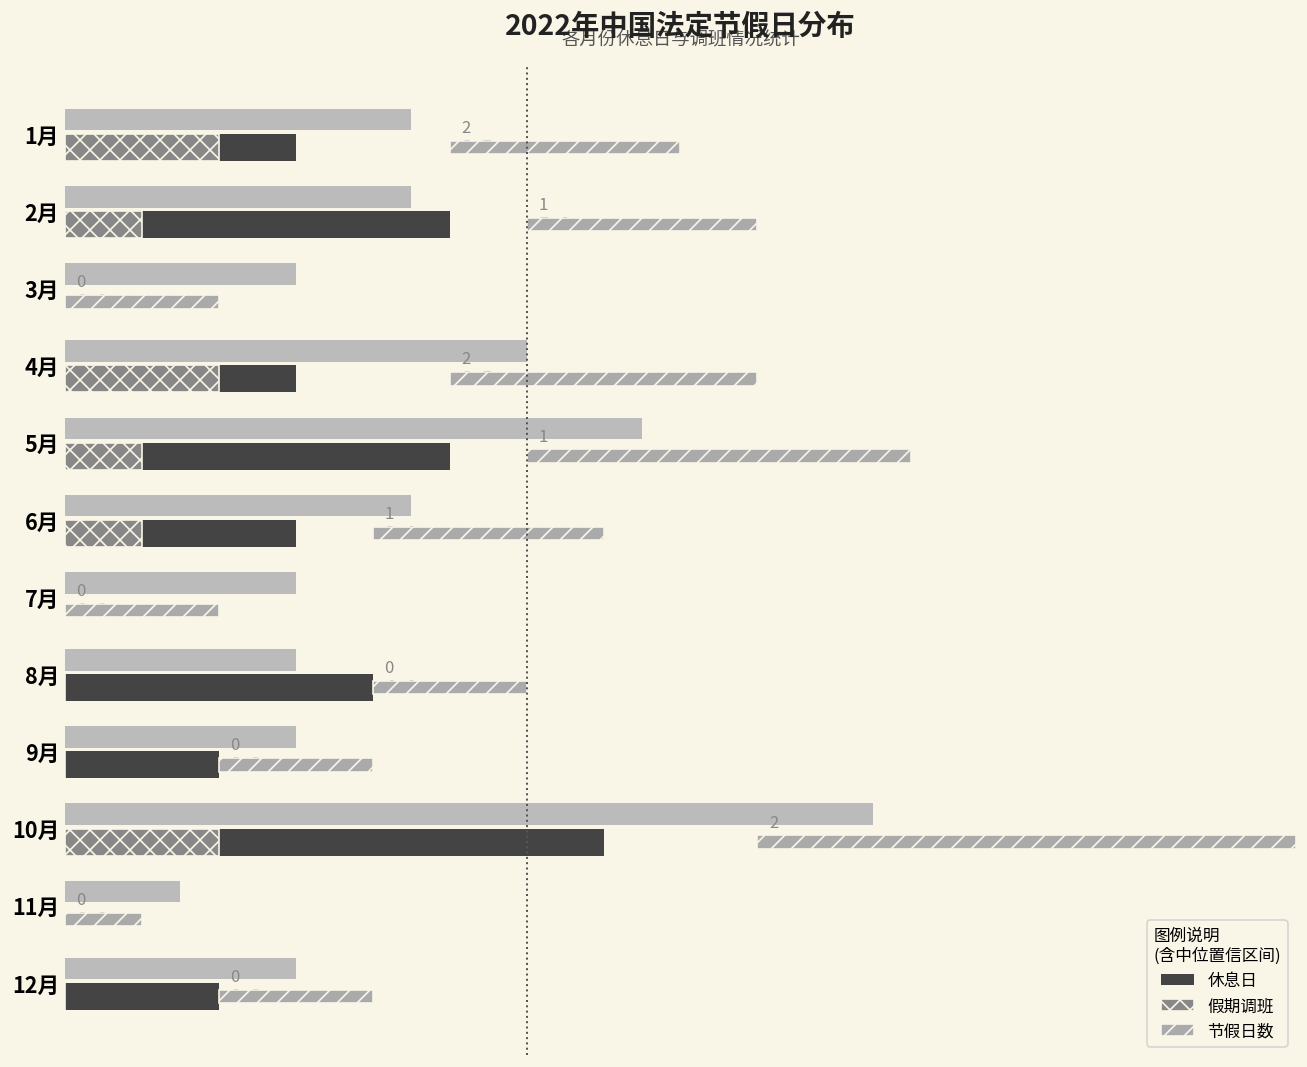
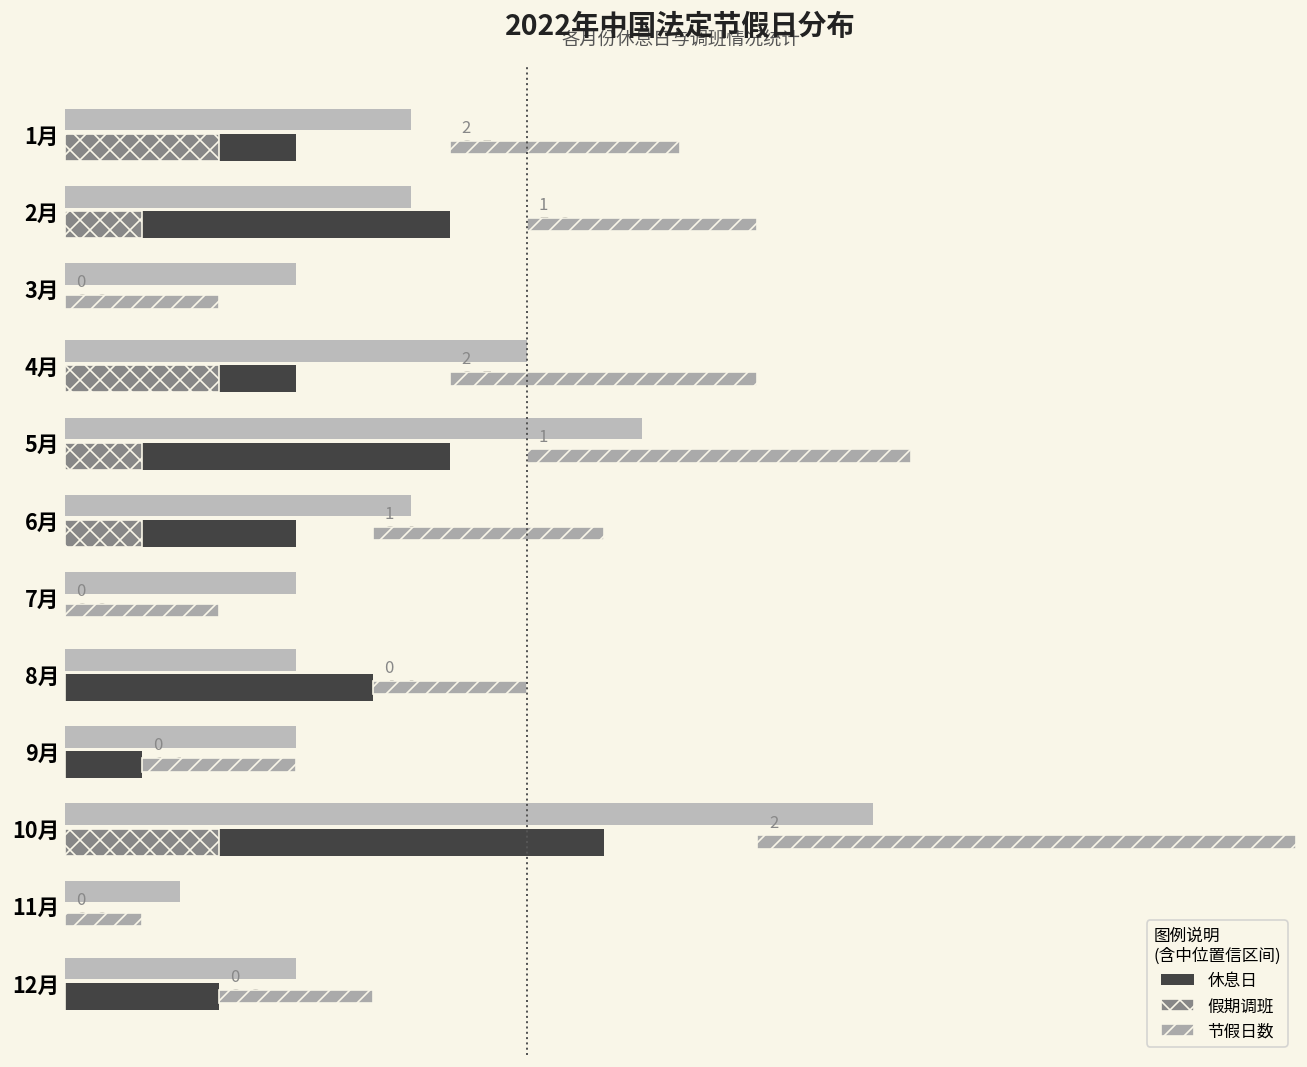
  {
    "休息日": {
      "3月": "0",
      "7月": "0",
      "8月": "4",
-     "9月": "2–2",
+     "9月": "1–1",
      "11月": "0"
    }
  }
